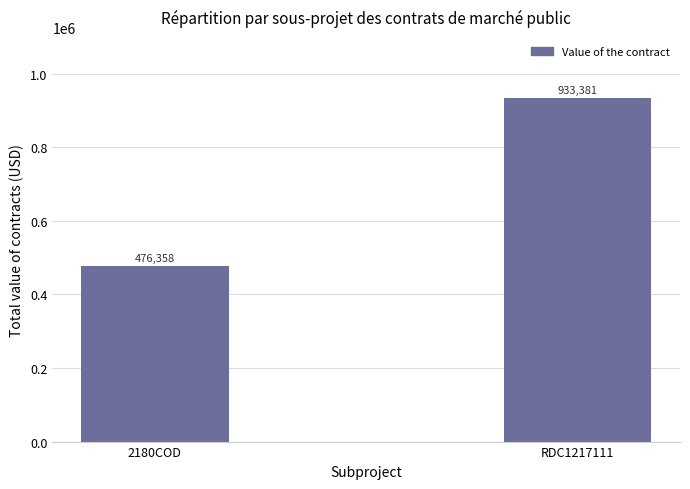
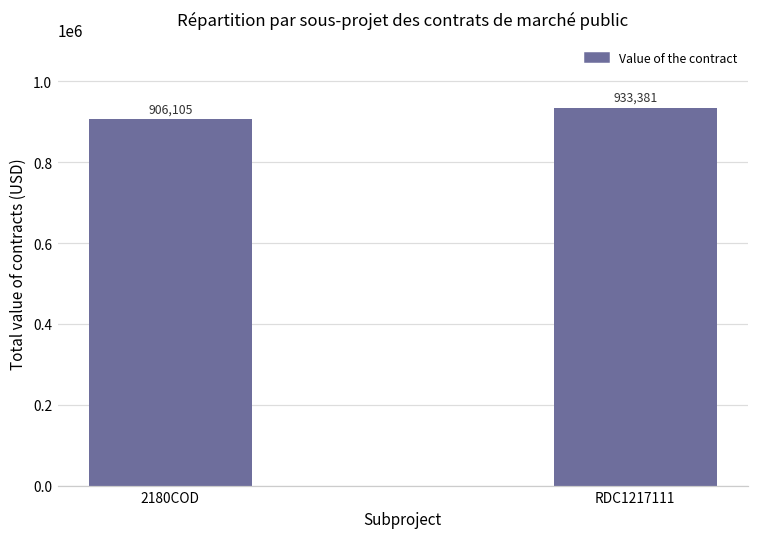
  {
-   "2180COD": "476,358",
+   "2180COD": "906,105",
    "RDC1217111": "933,381"
  }
